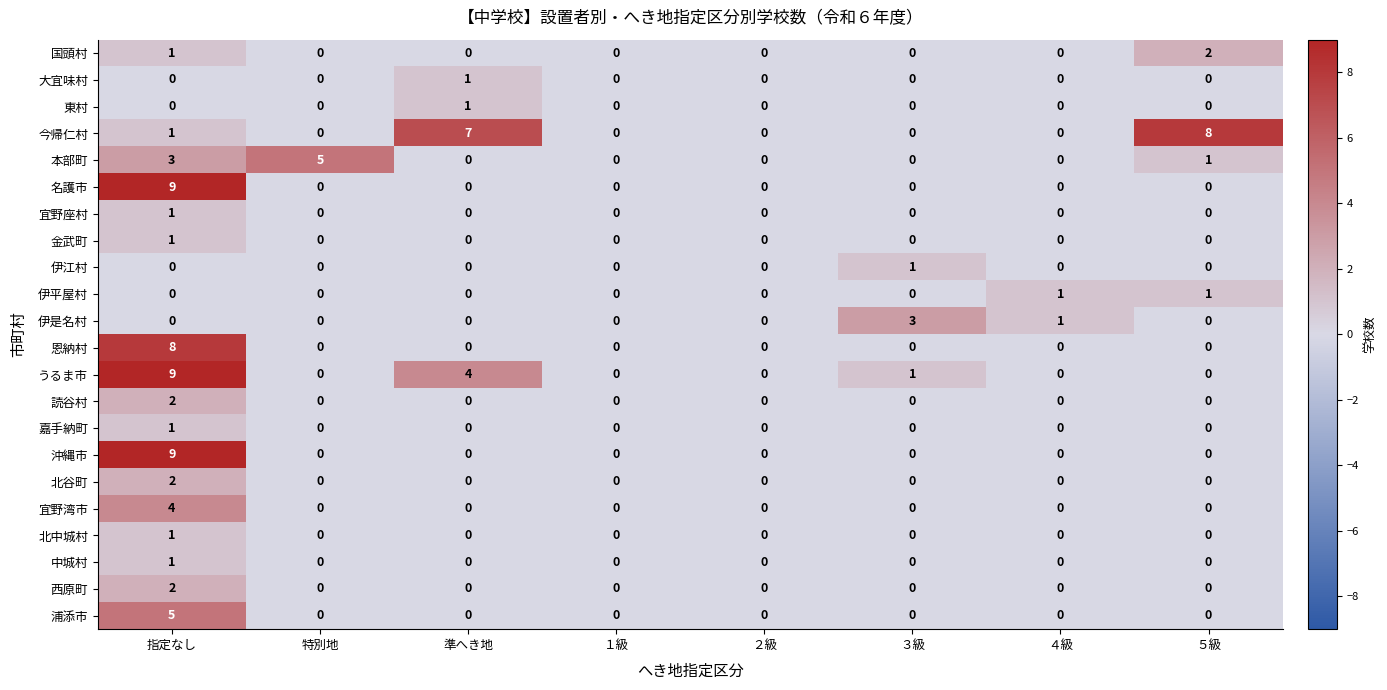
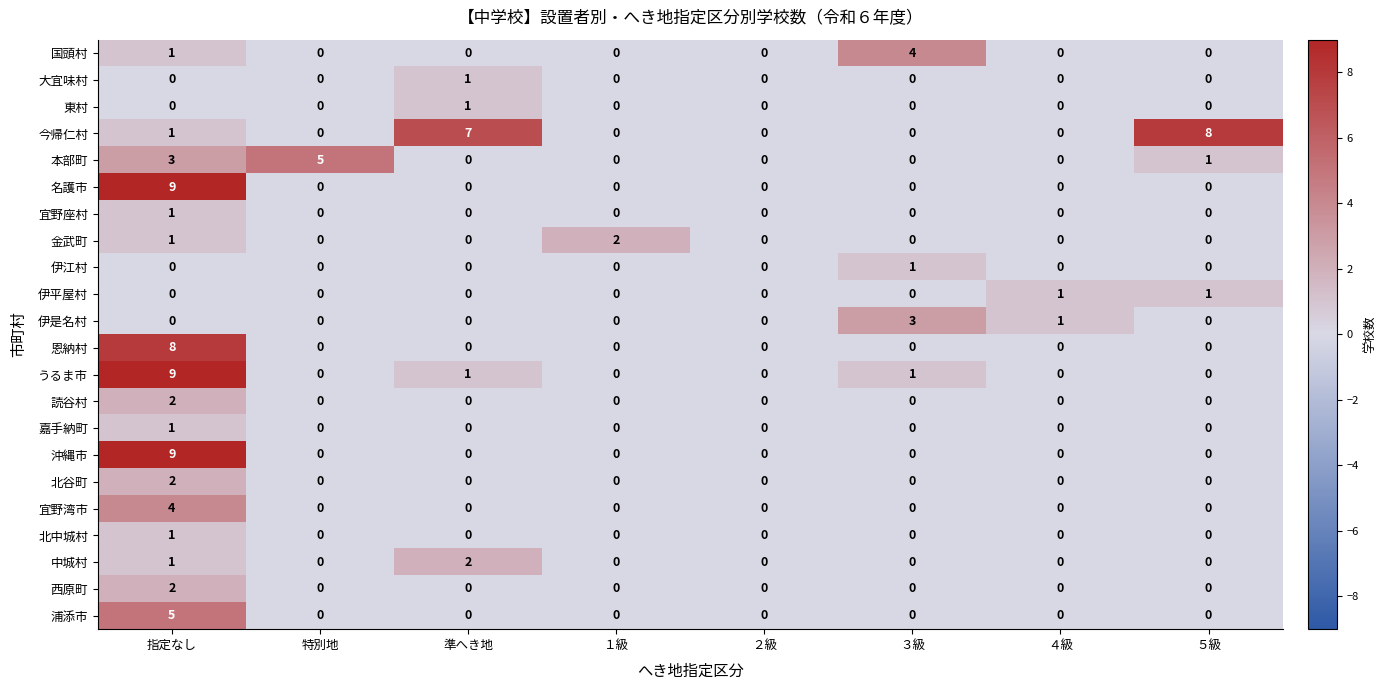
  {
    "国頭村": {
      "指定なし": 1,
      "特別地": 0,
      "準へき地": 0,
      "１級": 0,
      "２級": 0,
-     "３級": 0,
+     "３級": 4,
      "４級": 0,
-     "５級": 2
+     "５級": 0
    },
    "大宜味村": {
      "指定なし": 0,
      "特別地": 0,
      "準へき地": 1,
      "１級": 0,
      "２級": 0,
      "３級": 0,
      "４級": 0,
      "５級": 0
    },
    "東村": {
      "指定なし": 0,
      "特別地": 0,
      "準へき地": 1,
      "１級": 0,
      "２級": 0,
      "３級": 0,
      "４級": 0,
      "５級": 0
    },
    "今帰仁村": {
      "指定なし": 1,
      "特別地": 0,
      "準へき地": 7,
      "１級": 0,
      "２級": 0,
      "３級": 0,
      "４級": 0,
      "５級": 8
    },
    "本部町": {
      "指定なし": 3,
      "特別地": 5,
      "準へき地": 0,
      "１級": 0,
      "２級": 0,
      "３級": 0,
      "４級": 0,
      "５級": 1
    },
    "名護市": {
      "指定なし": 9,
      "特別地": 0,
      "準へき地": 0,
      "１級": 0,
      "２級": 0,
      "３級": 0,
      "４級": 0,
      "５級": 0
    },
    "宜野座村": {
      "指定なし": 1,
      "特別地": 0,
      "準へき地": 0,
      "１級": 0,
      "２級": 0,
      "３級": 0,
      "４級": 0,
      "５級": 0
    },
    "金武町": {
      "指定なし": 1,
      "特別地": 0,
      "準へき地": 0,
-     "１級": 0,
+     "１級": 2,
      "２級": 0,
      "３級": 0,
      "４級": 0,
      "５級": 0
    },
    "伊江村": {
      "指定なし": 0,
      "特別地": 0,
      "準へき地": 0,
      "１級": 0,
      "２級": 0,
      "３級": 1,
      "４級": 0,
      "５級": 0
    },
    "伊平屋村": {
      "指定なし": 0,
      "特別地": 0,
      "準へき地": 0,
      "１級": 0,
      "２級": 0,
      "３級": 0,
      "４級": 1,
      "５級": 1
    },
    "伊是名村": {
      "指定なし": 0,
      "特別地": 0,
      "準へき地": 0,
      "１級": 0,
      "２級": 0,
      "３級": 3,
      "４級": 1,
      "５級": 0
    },
    "恩納村": {
      "指定なし": 8,
      "特別地": 0,
      "準へき地": 0,
      "１級": 0,
      "２級": 0,
      "３級": 0,
      "４級": 0,
      "５級": 0
    },
    "うるま市": {
      "指定なし": 9,
      "特別地": 0,
-     "準へき地": 4,
+     "準へき地": 1,
      "１級": 0,
      "２級": 0,
      "３級": 1,
      "４級": 0,
      "５級": 0
    },
    "読谷村": {
      "指定なし": 2,
      "特別地": 0,
      "準へき地": 0,
      "１級": 0,
      "２級": 0,
      "３級": 0,
      "４級": 0,
      "５級": 0
    },
    "嘉手納町": {
      "指定なし": 1,
      "特別地": 0,
      "準へき地": 0,
      "１級": 0,
      "２級": 0,
      "３級": 0,
      "４級": 0,
      "５級": 0
    },
    "沖縄市": {
      "指定なし": 9,
      "特別地": 0,
      "準へき地": 0,
      "１級": 0,
      "２級": 0,
      "３級": 0,
      "４級": 0,
      "５級": 0
    },
    "北谷町": {
      "指定なし": 2,
      "特別地": 0,
      "準へき地": 0,
      "１級": 0,
      "２級": 0,
      "３級": 0,
      "４級": 0,
      "５級": 0
    },
    "宜野湾市": {
      "指定なし": 4,
      "特別地": 0,
      "準へき地": 0,
      "１級": 0,
      "２級": 0,
      "３級": 0,
      "４級": 0,
      "５級": 0
    },
    "北中城村": {
      "指定なし": 1,
      "特別地": 0,
      "準へき地": 0,
      "１級": 0,
      "２級": 0,
      "３級": 0,
      "４級": 0,
      "５級": 0
    },
    "中城村": {
      "指定なし": 1,
      "特別地": 0,
-     "準へき地": 0,
+     "準へき地": 2,
      "１級": 0,
      "２級": 0,
      "３級": 0,
      "４級": 0,
      "５級": 0
    },
    "西原町": {
      "指定なし": 2,
      "特別地": 0,
      "準へき地": 0,
      "１級": 0,
      "２級": 0,
      "３級": 0,
      "４級": 0,
      "５級": 0
    },
    "浦添市": {
      "指定なし": 5,
      "特別地": 0,
      "準へき地": 0,
      "１級": 0,
      "２級": 0,
      "３級": 0,
      "４級": 0,
      "５級": 0
    }
  }
